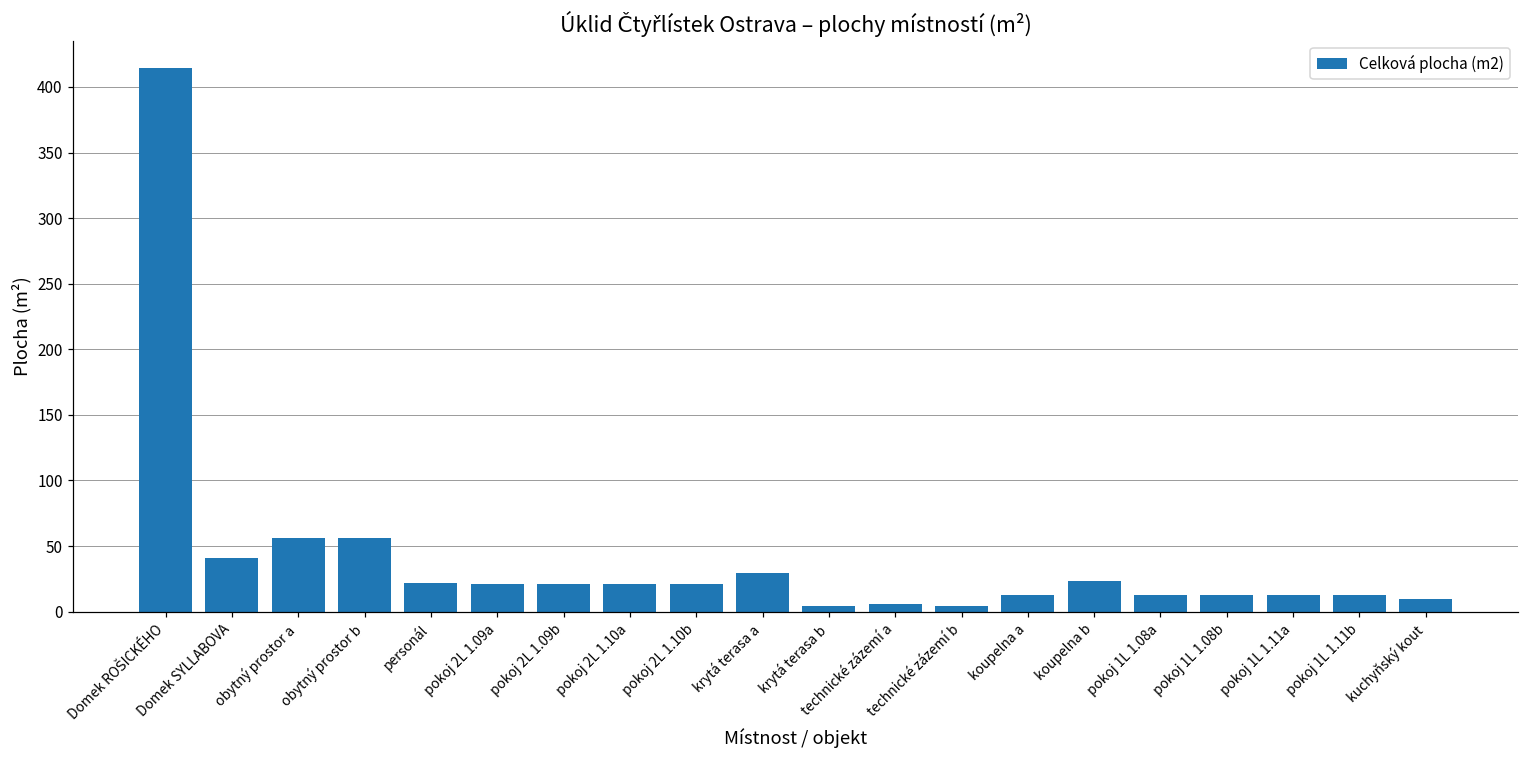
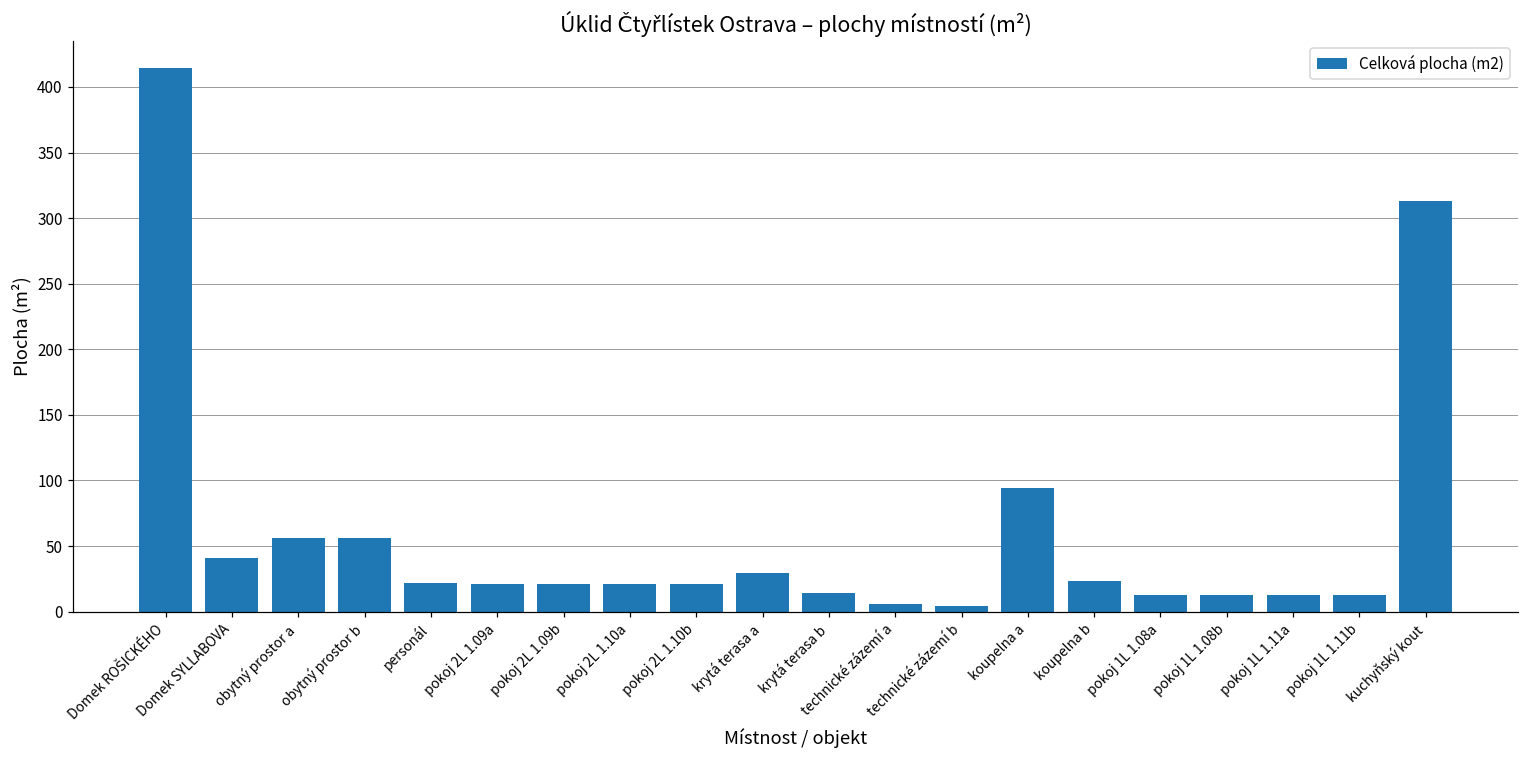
  {
    "Domek ROŠICKÉHO": 415,
    "Domek SYLLABOVA": 41,
    "obytný prostor a": 56,
    "obytný prostor b": 56,
    "personál": 22,
    "pokoj 2L 1.09a": 21,
    "pokoj 2L 1.09b": 21,
    "pokoj 2L 1.10a": 21,
    "pokoj 2L 1.10b": 21,
    "krytá terasa a": 29,
-   "krytá terasa b": 4,
+   "krytá terasa b": 14,
    "technické zázemí a": 6,
    "technické zázemí b": 4,
-   "koupelna a": 13,
+   "koupelna a": 94,
    "koupelna b": 23,
    "pokoj 1L 1.08a": 12,
    "pokoj 1L 1.08b": 12,
    "pokoj 1L 1.11a": 12,
    "pokoj 1L 1.11b": 12,
-   "kuchyňský kout": 9
+   "kuchyňský kout": 313
  }
